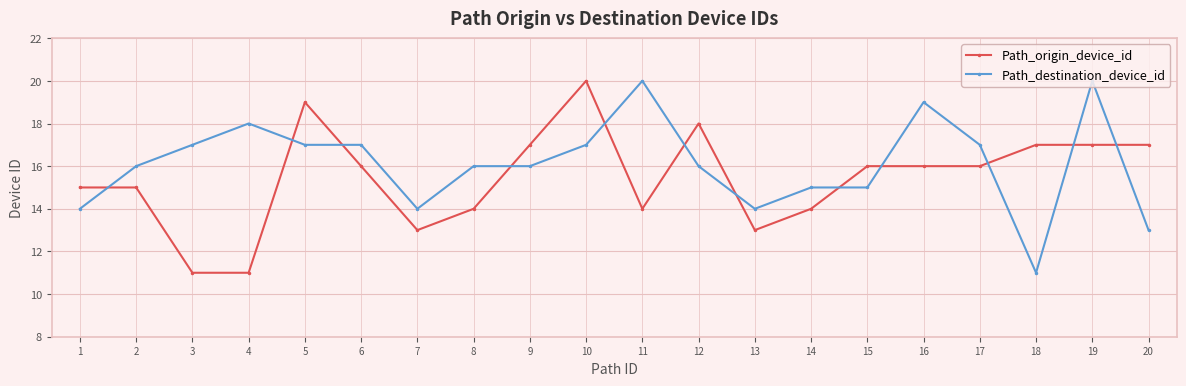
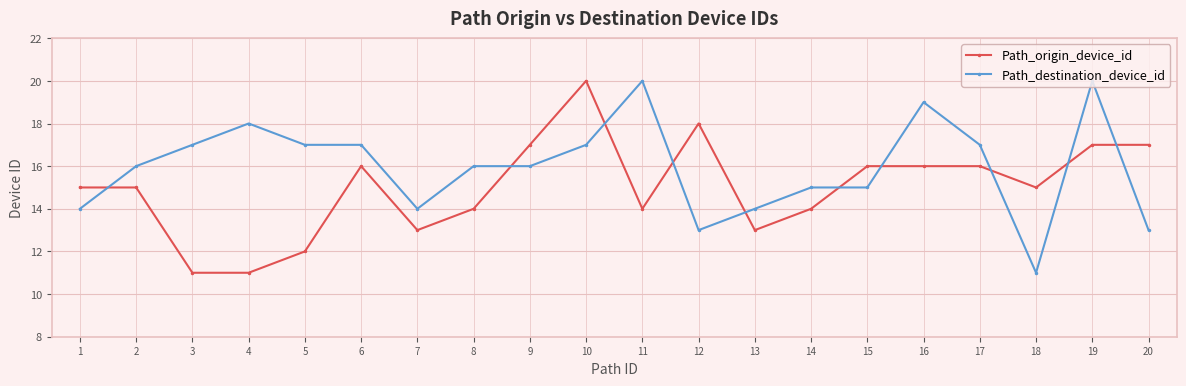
  {
    "Path_origin_device_id": {
      "1": 15,
      "2": 15,
      "3": 11,
      "4": 11,
-     "5": 19,
+     "5": 12,
      "6": 16,
      "7": 13,
      "8": 14,
      "9": 17,
      "10": 20,
      "11": 14,
      "12": 18,
      "13": 13,
      "14": 14,
      "15": 16,
      "16": 16,
      "17": 16,
-     "18": 17,
+     "18": 15,
      "19": 17,
      "20": 17
    },
    "Path_destination_device_id": {
      "1": 14,
      "2": 16,
      "3": 17,
      "4": 18,
      "5": 17,
      "6": 17,
      "7": 14,
      "8": 16,
      "9": 16,
      "10": 17,
      "11": 20,
-     "12": 16,
+     "12": 13,
      "13": 14,
      "14": 15,
      "15": 15,
      "16": 19,
      "17": 17,
      "18": 11,
      "20": 13
    }
  }
